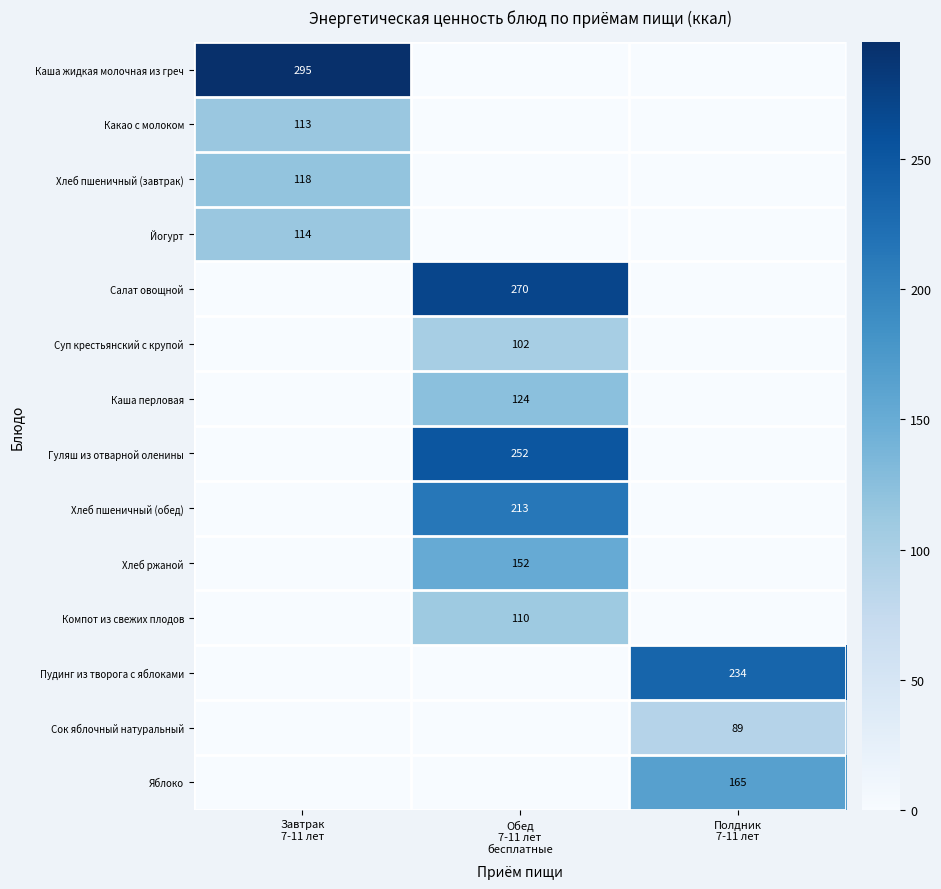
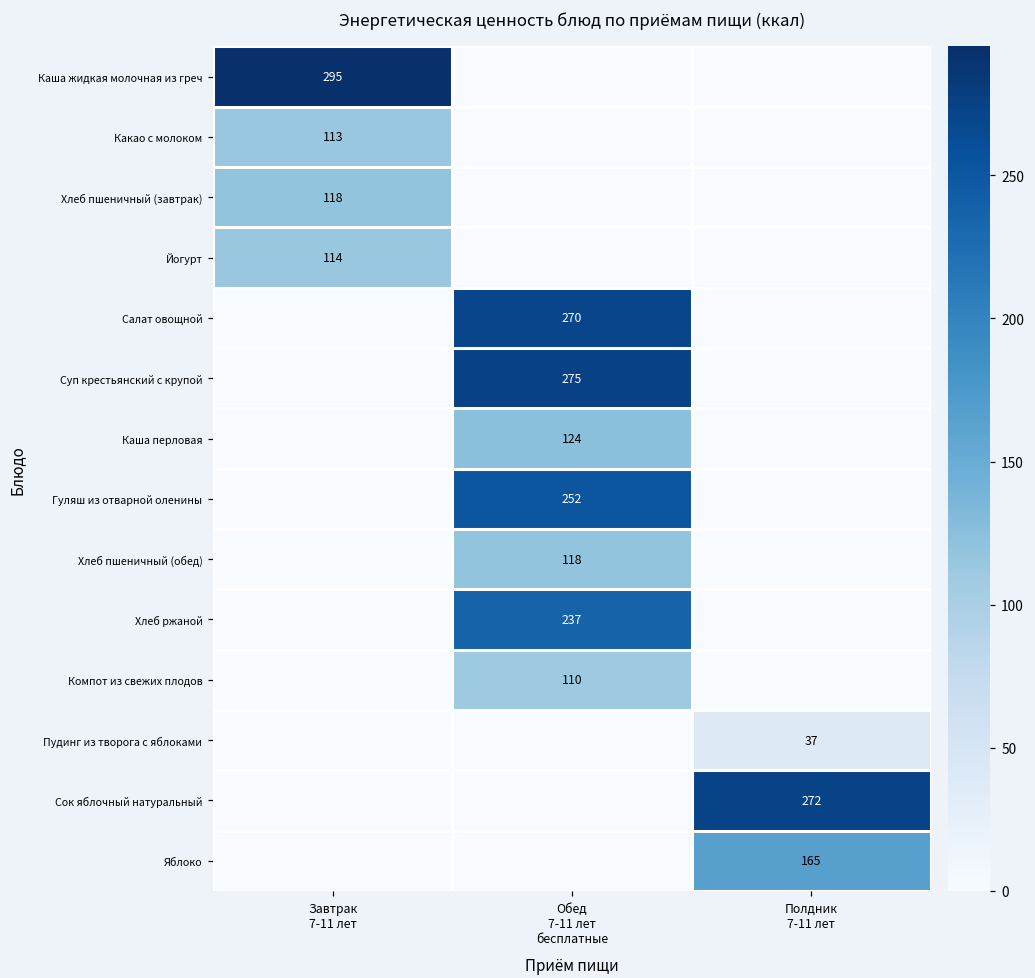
  {
    "Каша жидкая молочная из греч": {
      "Завтрак 7-11 лет": 295
    },
    "Какао с молоком": {
      "Завтрак 7-11 лет": 113
    },
    "Хлеб пшеничный (завтрак)": {
      "Завтрак 7-11 лет": 118
    },
    "Йогурт": {
      "Завтрак 7-11 лет": 114
    },
    "Салат овощной": {
      "Обед 7-11 лет бесплатные": 270
    },
    "Суп крестьянский с крупой": {
-     "Обед 7-11 лет бесплатные": 102
+     "Обед 7-11 лет бесплатные": 275
    },
    "Каша перловая": {
      "Обед 7-11 лет бесплатные": 124
    },
    "Гуляш из отварной оленины": {
      "Обед 7-11 лет бесплатные": 252
    },
    "Хлеб пшеничный (обед)": {
-     "Обед 7-11 лет бесплатные": 213
+     "Обед 7-11 лет бесплатные": 118
    },
    "Хлеб ржаной": {
-     "Обед 7-11 лет бесплатные": 152
+     "Обед 7-11 лет бесплатные": 237
    },
    "Компот из свежих плодов": {
      "Обед 7-11 лет бесплатные": 110
    },
    "Пудинг из творога с яблоками": {
-     "Полдник 7-11 лет": 234
+     "Полдник 7-11 лет": 37
    },
    "Сок яблочный натуральный": {
-     "Полдник 7-11 лет": 89
+     "Полдник 7-11 лет": 272
    },
    "Яблоко": {
      "Полдник 7-11 лет": 165
    }
  }
